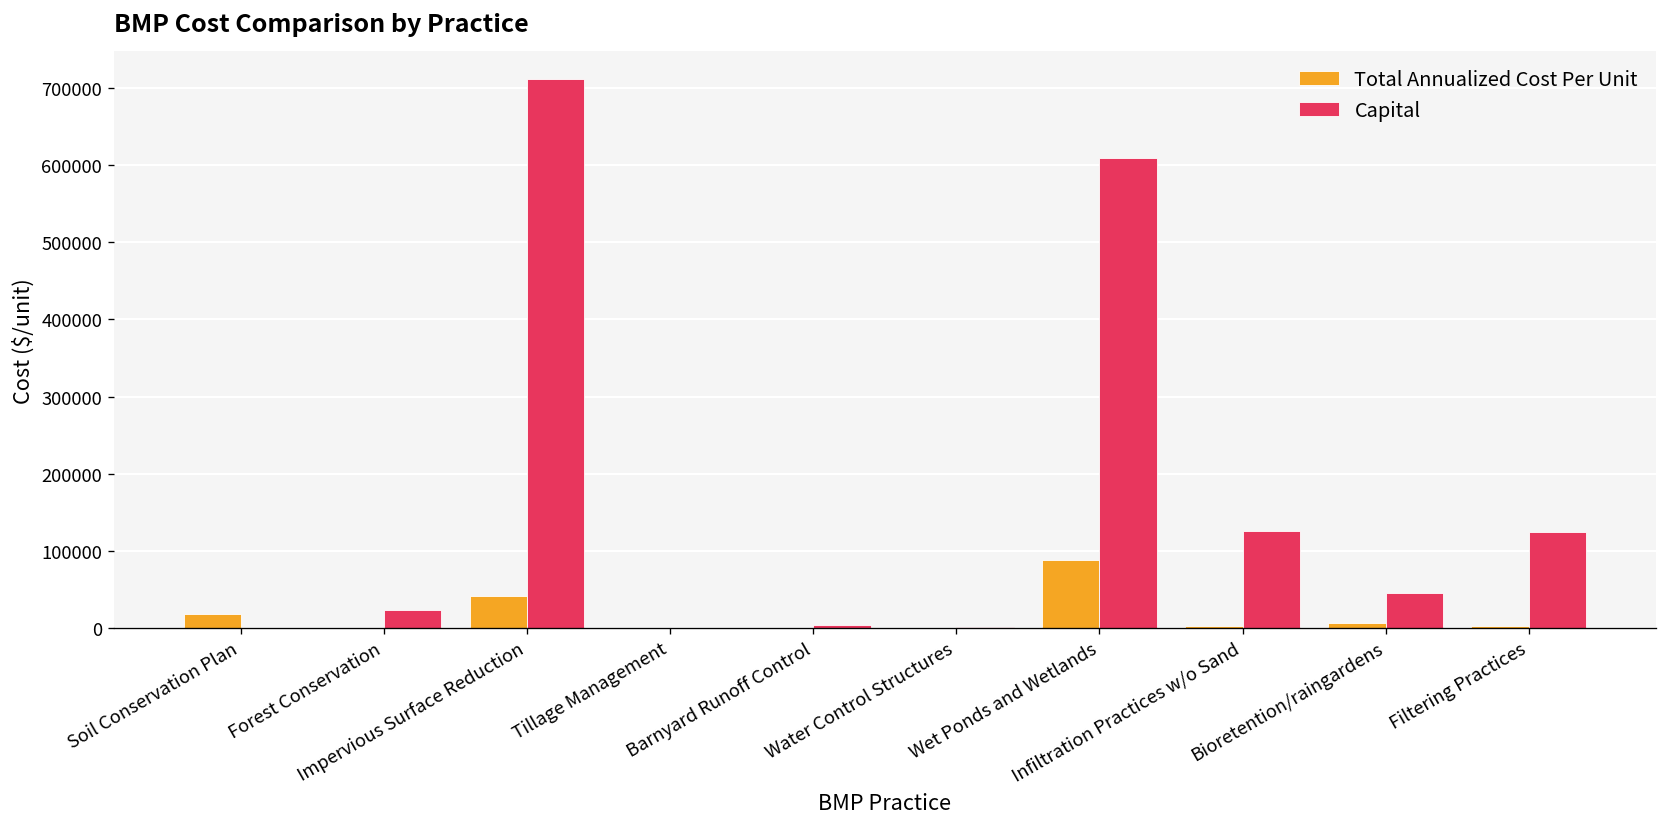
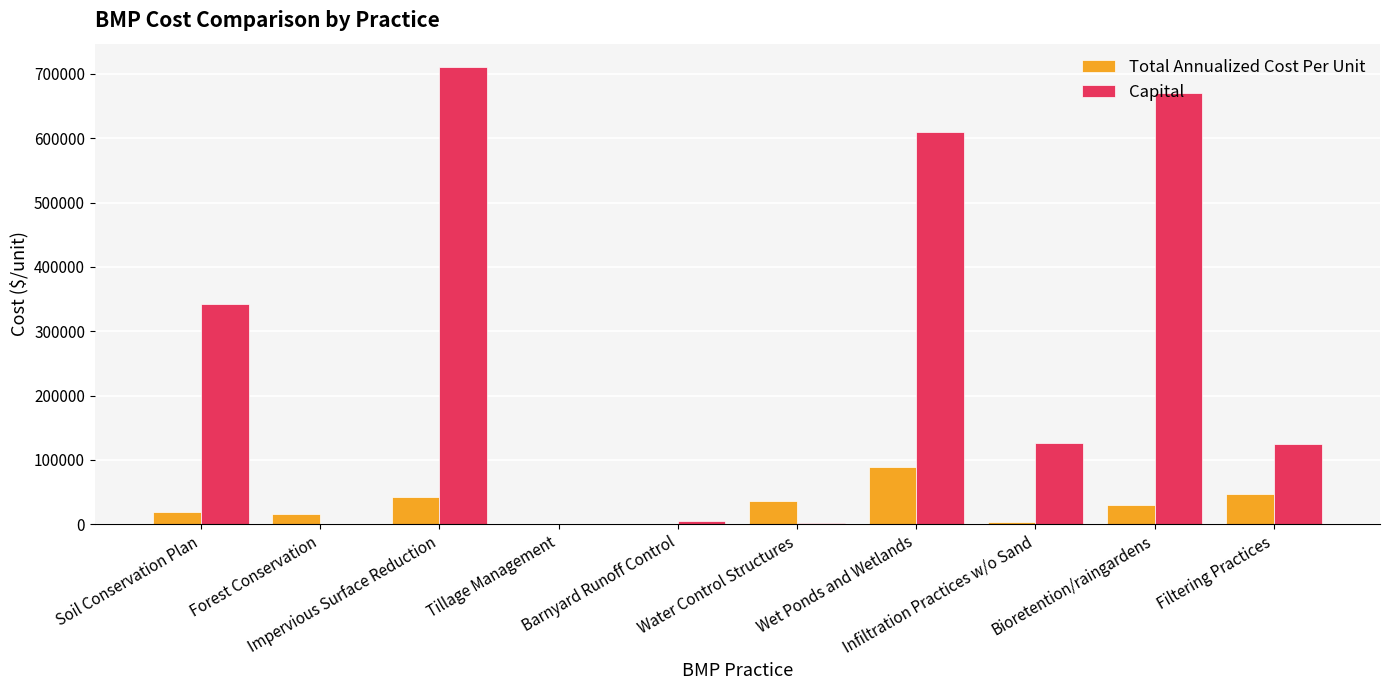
  {
    "Total Annualized Cost Per Unit": {
      "Soil Conservation Plan": 20000,
-     "Forest Conservation": 0,
+     "Forest Conservation": 20000,
      "Impervious Surface Reduction": 40000,
      "Tillage Management": 0,
-     "Water Control Structures": 0,
+     "Water Control Structures": 40000,
      "Wet Ponds and Wetlands": 90000,
-     "Bioretention/raingardens": 10000,
-     "Filtering Practices": 0
+     "Bioretention/raingardens": 30000,
+     "Filtering Practices": 50000
    },
    "Capital": {
-     "Soil Conservation Plan": 0,
-     "Forest Conservation": 20000,
+     "Soil Conservation Plan": 340000,
+     "Forest Conservation": 0,
      "Impervious Surface Reduction": 710000,
      "Tillage Management": 0,
      "Barnyard Runoff Control": 0,
      "Wet Ponds and Wetlands": 610000,
      "Infiltration Practices w/o Sand": 130000,
-     "Bioretention/raingardens": 50000,
+     "Bioretention/raingardens": 670000,
      "Filtering Practices": 120000
    }
  }
